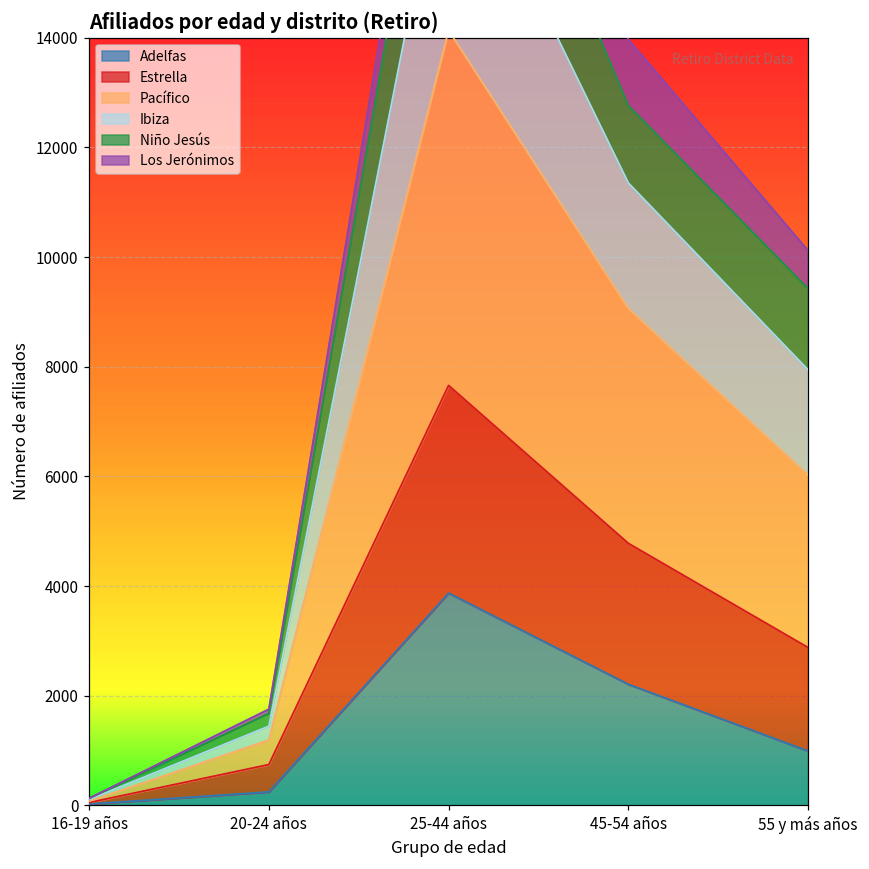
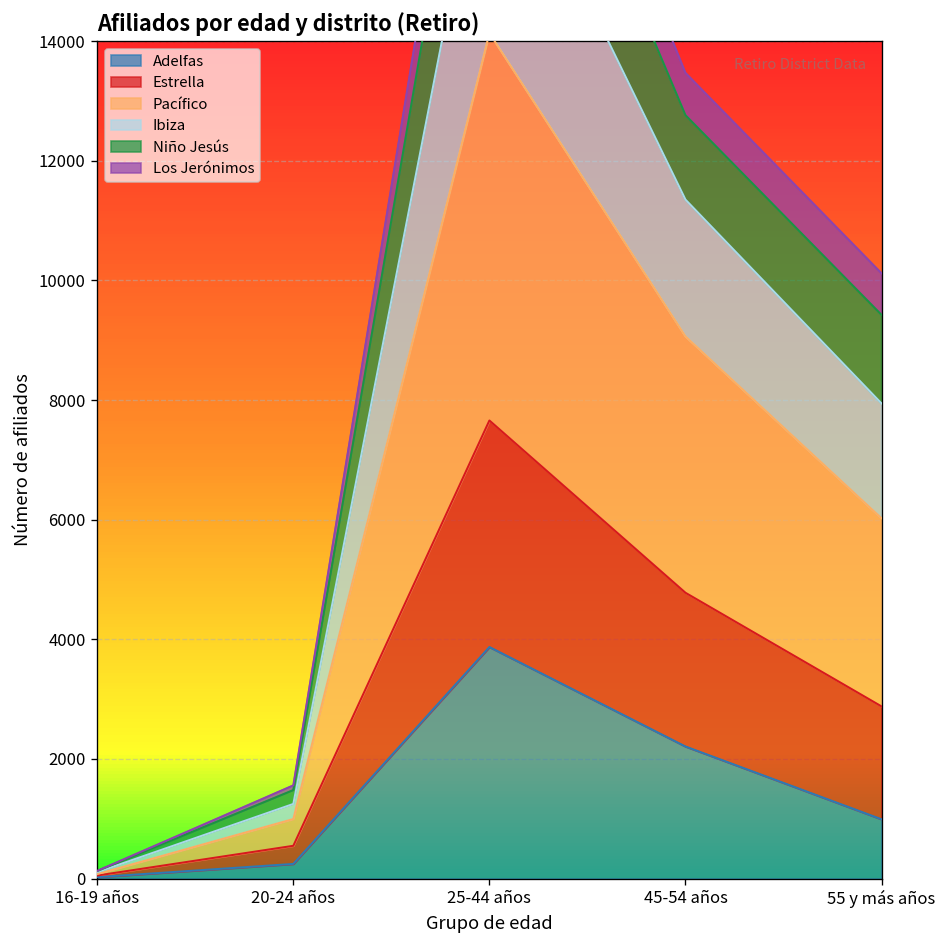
  {
    "Adelfas": {
      "20-24 años": 200,
      "25-44 años": 3900,
      "45-54 años": 2200,
      "55 y más años": 1000
    },
    "Estrella": {
-     "20-24 años": 500,
+     "20-24 años": 300,
      "25-44 años": 3800,
      "45-54 años": 2600,
      "55 y más años": 1900
    },
    "Pacífico": {
      "20-24 años": 400,
      "45-54 años": 4300,
      "55 y más años": 3100
    },
    "Ibiza": {
      "20-24 años": 300,
      "45-54 años": 2300,
      "55 y más años": 1900
    },
    "Niño Jesús": {
      "20-24 años": 200,
      "45-54 años": 1400,
      "55 y más años": 1500
    },
    "Los Jerónimos": {
      "20-24 años": 100,
-     "45-54 años": 1200,
+     "45-54 años": 700,
      "55 y más años": 700
    }
  }
